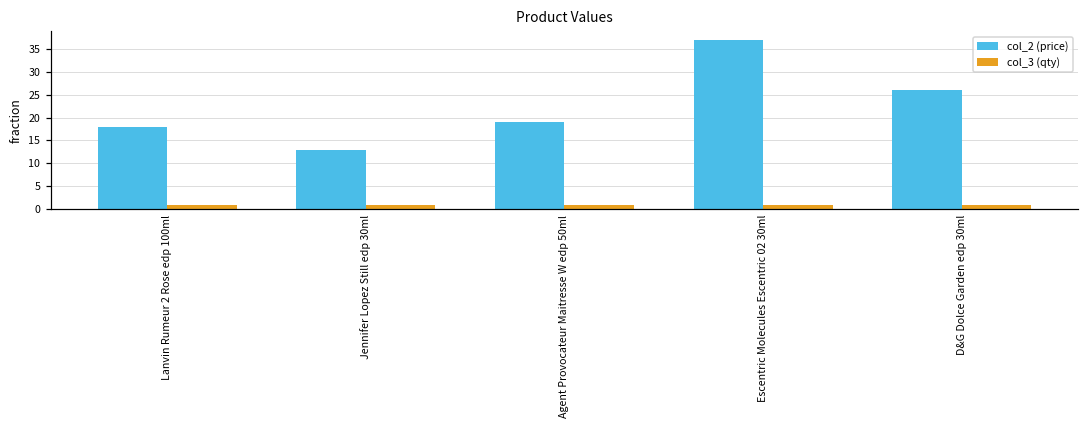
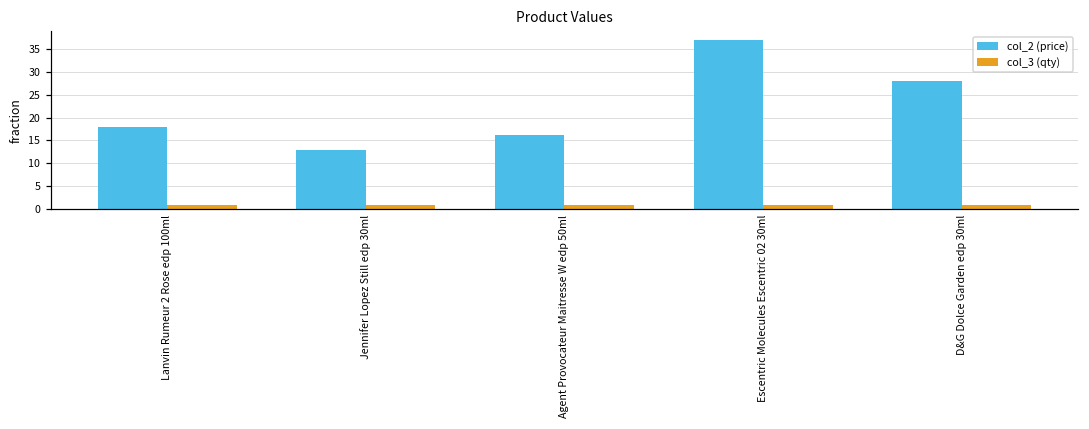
  {
    "col_2 (price)": {
      "Lanvin Rumeur 2 Rose edp 100ml": 18,
      "Jennifer Lopez Still edp 30ml": 13,
-     "Agent Provocateur Maitresse W edp 50ml": 19,
+     "Agent Provocateur Maitresse W edp 50ml": 16,
      "Escentric Molecules Escentric 02 30ml": 37,
-     "D&G Dolce Garden edp 30ml": 26
+     "D&G Dolce Garden edp 30ml": 28
    },
    "col_3 (qty)": {
      "Lanvin Rumeur 2 Rose edp 100ml": 1,
      "Jennifer Lopez Still edp 30ml": 1,
      "Agent Provocateur Maitresse W edp 50ml": 1,
      "Escentric Molecules Escentric 02 30ml": 1,
      "D&G Dolce Garden edp 30ml": 1
    }
  }
